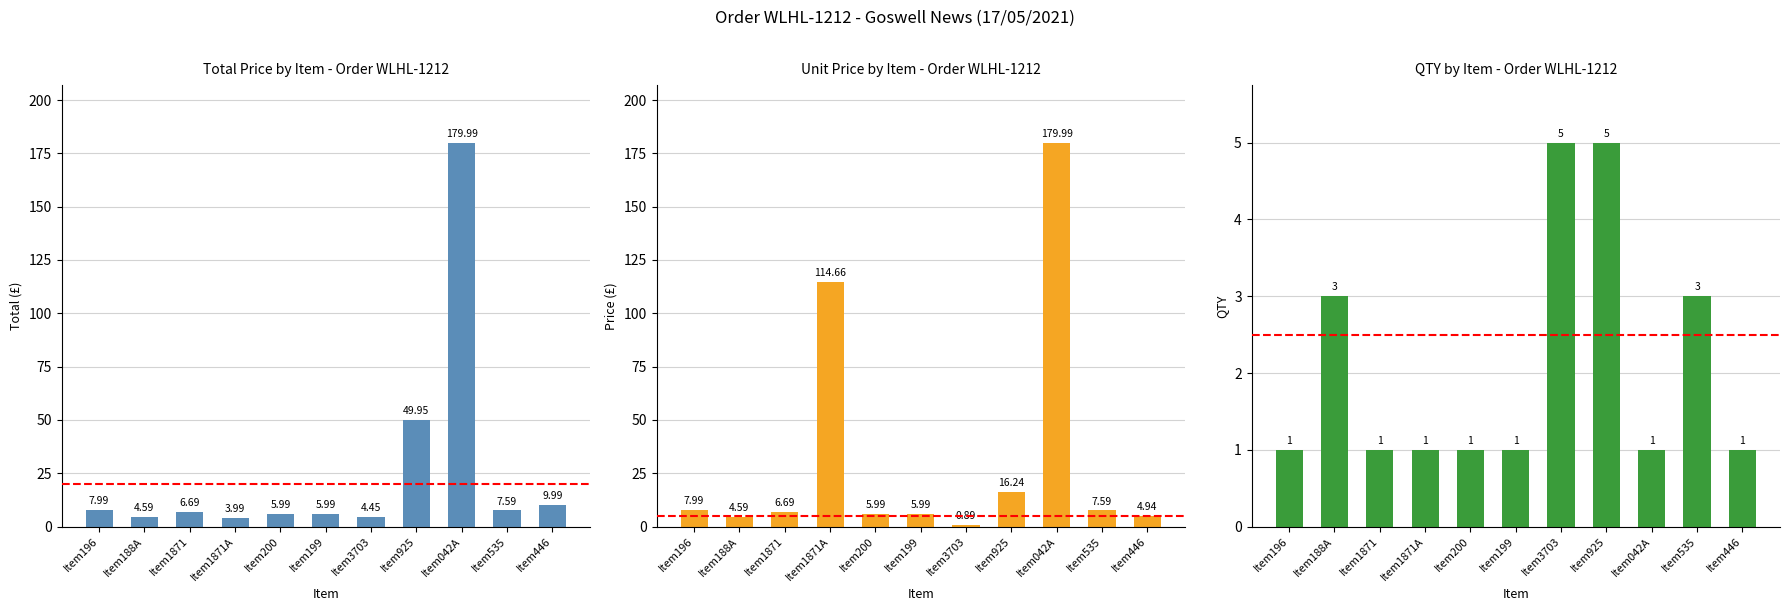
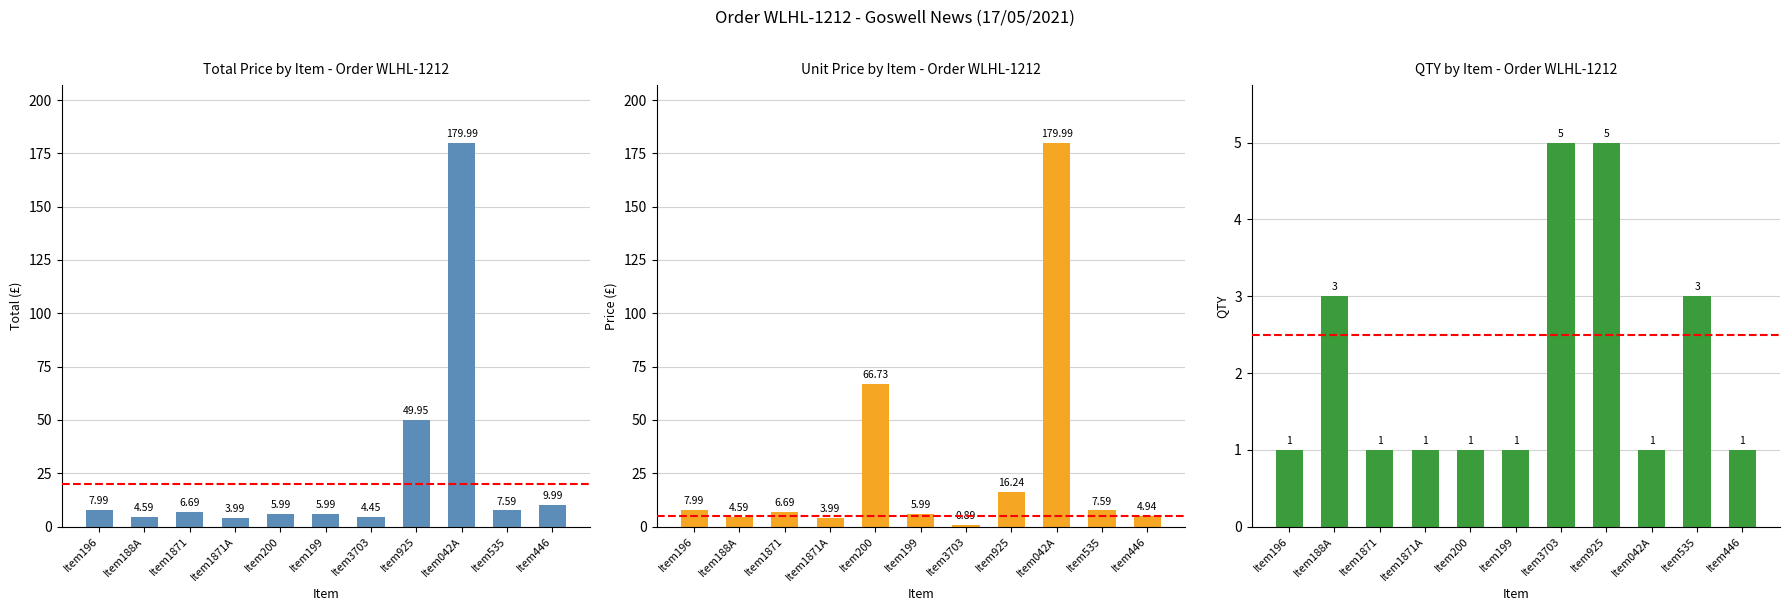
  {
    "Total Price by Item - Order WLHL-1212": {
      "Item196": 7.99,
      "Item188A": 4.59,
      "Item1871": 6.69,
      "Item1871A": 3.99,
      "Item200": 5.99,
      "Item199": 5.99,
      "Item3703": 4.45,
      "Item925": 49.95,
      "Item042A": 179.99,
      "Item535": 7.59,
      "Item446": 9.99
    },
    "Unit Price by Item - Order WLHL-1212": {
      "Item196": 7.99,
      "Item188A": 4.59,
      "Item1871": 6.69,
-     "Item1871A": 114.66,
-     "Item200": 5.99,
+     "Item1871A": 3.99,
+     "Item200": 66.73,
      "Item199": 5.99,
      "Item3703": 0.89,
      "Item925": 16.24,
      "Item042A": 179.99,
      "Item535": 7.59,
      "Item446": 4.94
    },
    "QTY by Item - Order WLHL-1212": {
      "Item196": 1,
      "Item188A": 3,
      "Item1871": 1,
      "Item1871A": 1,
      "Item200": 1,
      "Item199": 1,
      "Item3703": 5,
      "Item925": 5,
      "Item042A": 1,
      "Item535": 3,
      "Item446": 1
    }
  }
